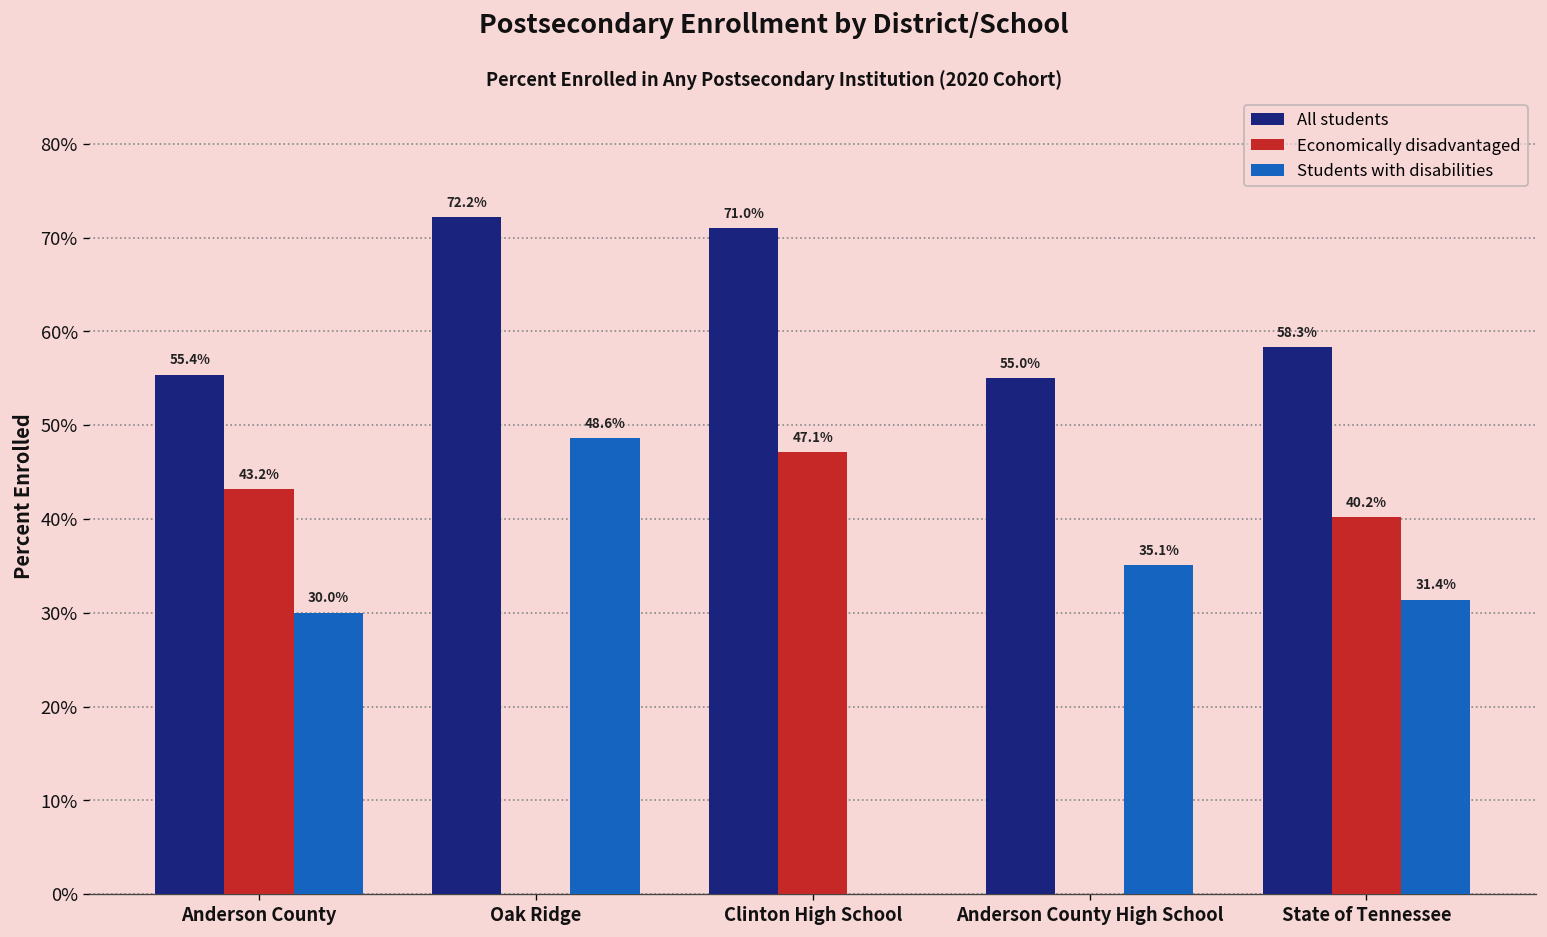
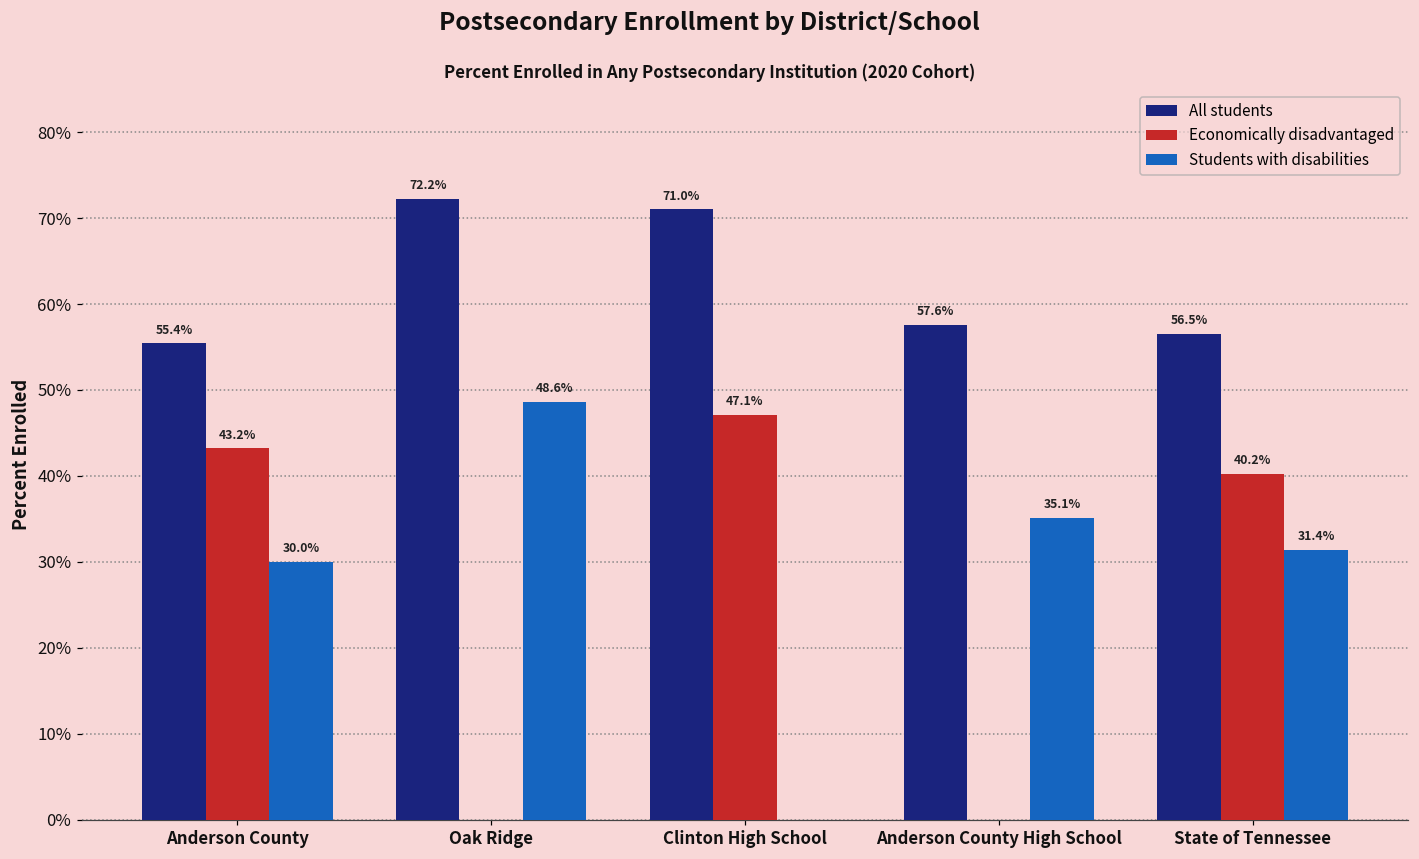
  {
    "All students": {
      "Anderson County": "55.4%",
      "Oak Ridge": "72.2%",
      "Clinton High School": "71.0%",
-     "Anderson County High School": "55.0%",
-     "State of Tennessee": "58.3%"
+     "Anderson County High School": "57.6%",
+     "State of Tennessee": "56.5%"
    },
    "Economically disadvantaged": {
      "Anderson County": "43.2%",
      "Clinton High School": "47.1%",
      "State of Tennessee": "40.2%"
    }
  }
